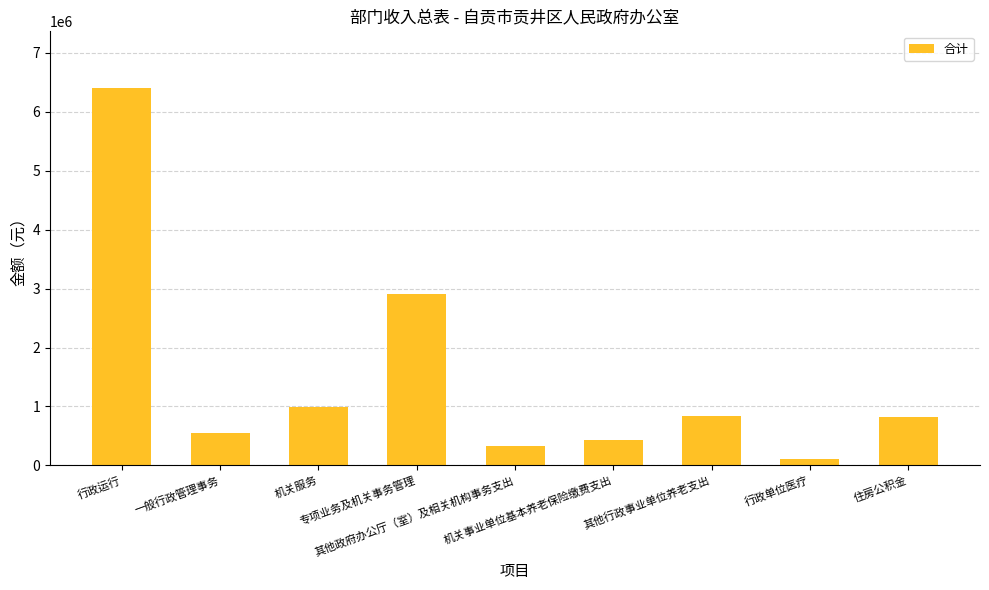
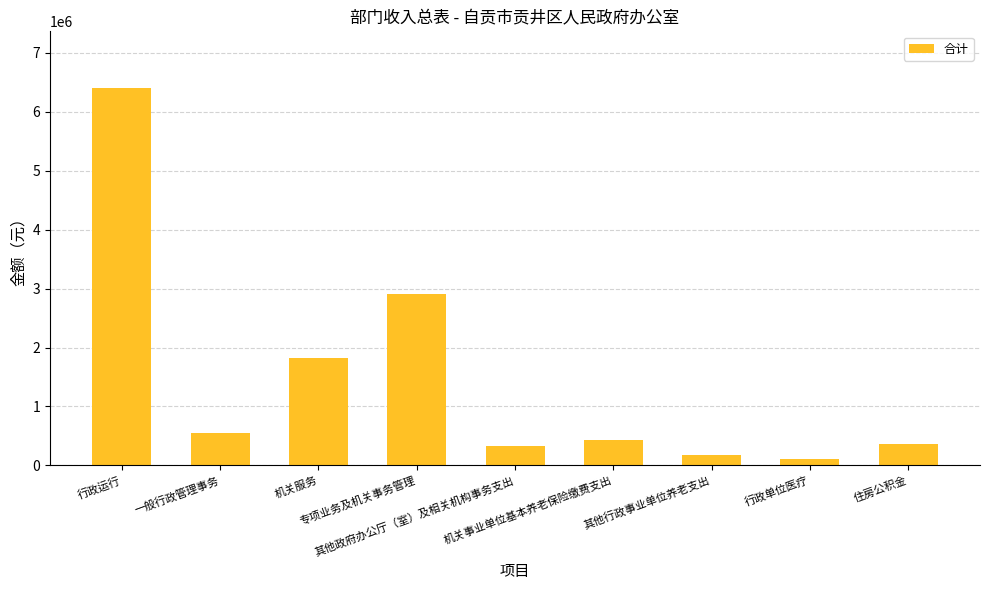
  {
    "行政运行": 6400000,
    "一般行政管理事务": 600000,
-   "机关服务": 1000000,
+   "机关服务": 1800000,
    "专项业务及机关事务管理": 2900000,
    "其他政府办公厅（室）及相关机构事务支出": 300000,
    "机关事业单位基本养老保险缴费支出": 400000,
-   "其他行政事业单位养老支出": 800000,
+   "其他行政事业单位养老支出": 200000,
    "行政单位医疗": 100000,
-   "住房公积金": 800000
+   "住房公积金": 400000
  }
